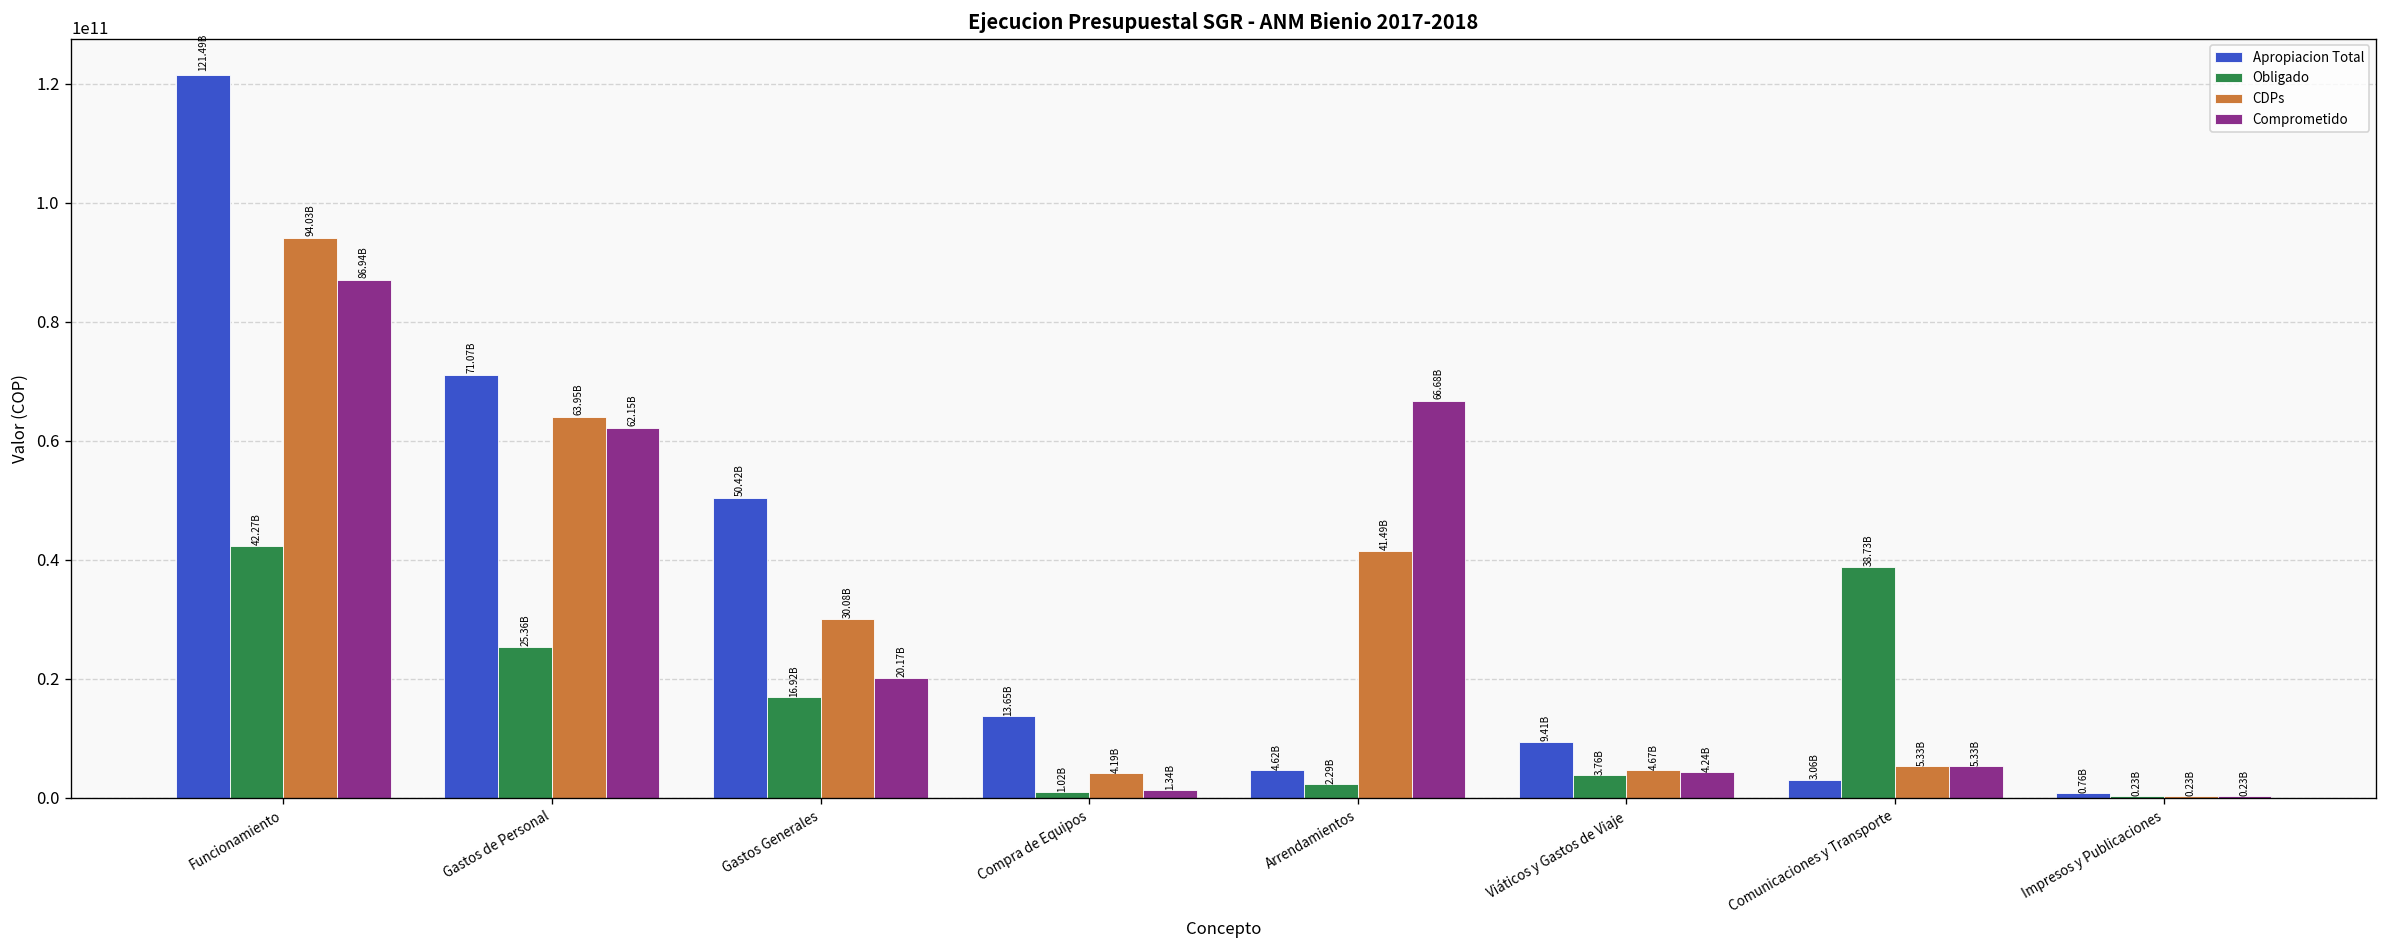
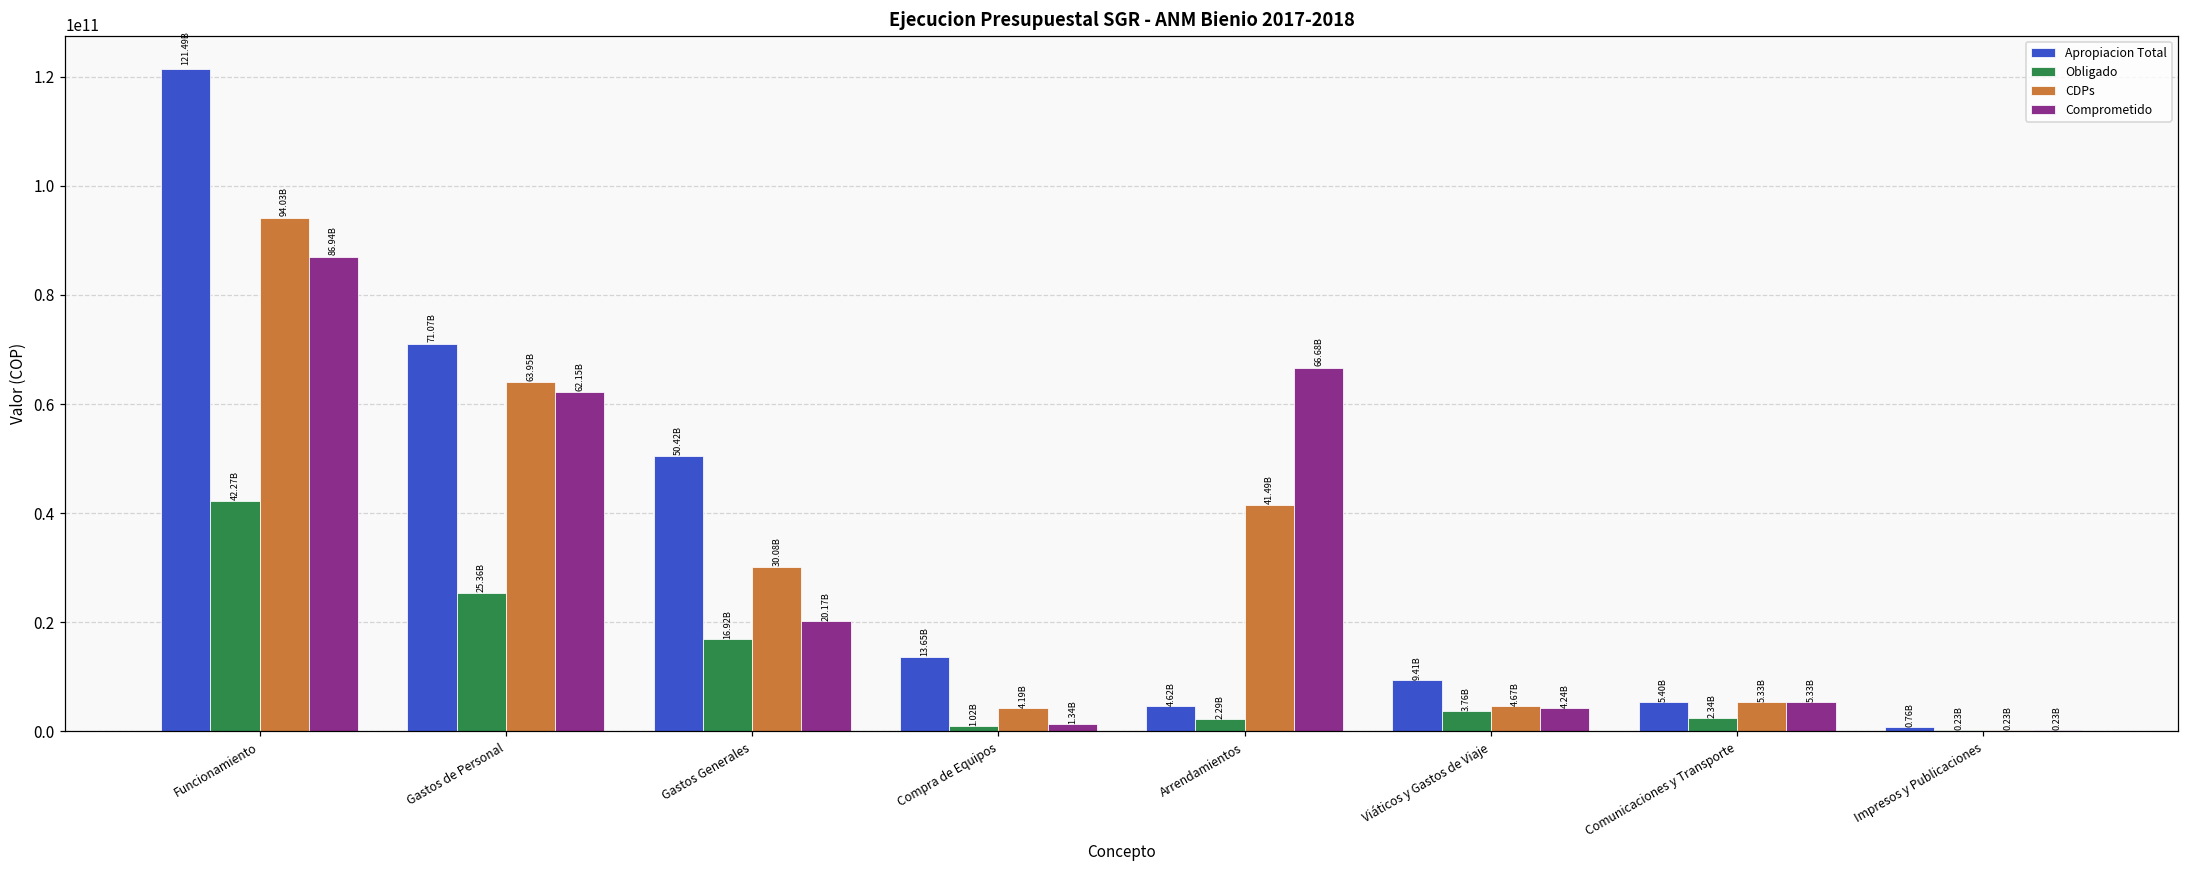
  {
    "Apropiacion Total": {
      "Funcionamiento": "121.49B",
      "Gastos de Personal": "71.07B",
      "Gastos Generales": "50.42B",
      "Compra de Equipos": "13.65B",
      "Arrendamientos": "4.62B",
      "Viáticos y Gastos de Viaje": "9.41B",
-     "Comunicaciones y Transporte": "3.06B",
+     "Comunicaciones y Transporte": "5.40B",
      "Impresos y Publicaciones": "0.76B"
    },
    "Obligado": {
      "Funcionamiento": "42.27B",
      "Gastos de Personal": "25.36B",
      "Gastos Generales": "16.92B",
      "Compra de Equipos": "1.02B",
      "Arrendamientos": "2.29B",
      "Viáticos y Gastos de Viaje": "3.76B",
-     "Comunicaciones y Transporte": "38.73B",
+     "Comunicaciones y Transporte": "2.34B",
      "Impresos y Publicaciones": "0.23B"
    },
    "CDPs": {
      "Funcionamiento": "94.03B",
      "Gastos de Personal": "63.95B",
      "Gastos Generales": "30.08B",
      "Compra de Equipos": "4.19B",
      "Arrendamientos": "41.49B",
      "Viáticos y Gastos de Viaje": "4.67B",
      "Comunicaciones y Transporte": "5.33B",
      "Impresos y Publicaciones": "0.23B"
    },
    "Comprometido": {
      "Funcionamiento": "86.94B",
      "Gastos de Personal": "62.15B",
      "Gastos Generales": "20.17B",
      "Compra de Equipos": "1.34B",
      "Arrendamientos": "66.68B",
      "Viáticos y Gastos de Viaje": "4.24B",
      "Comunicaciones y Transporte": "5.33B",
      "Impresos y Publicaciones": "0.23B"
    }
  }
